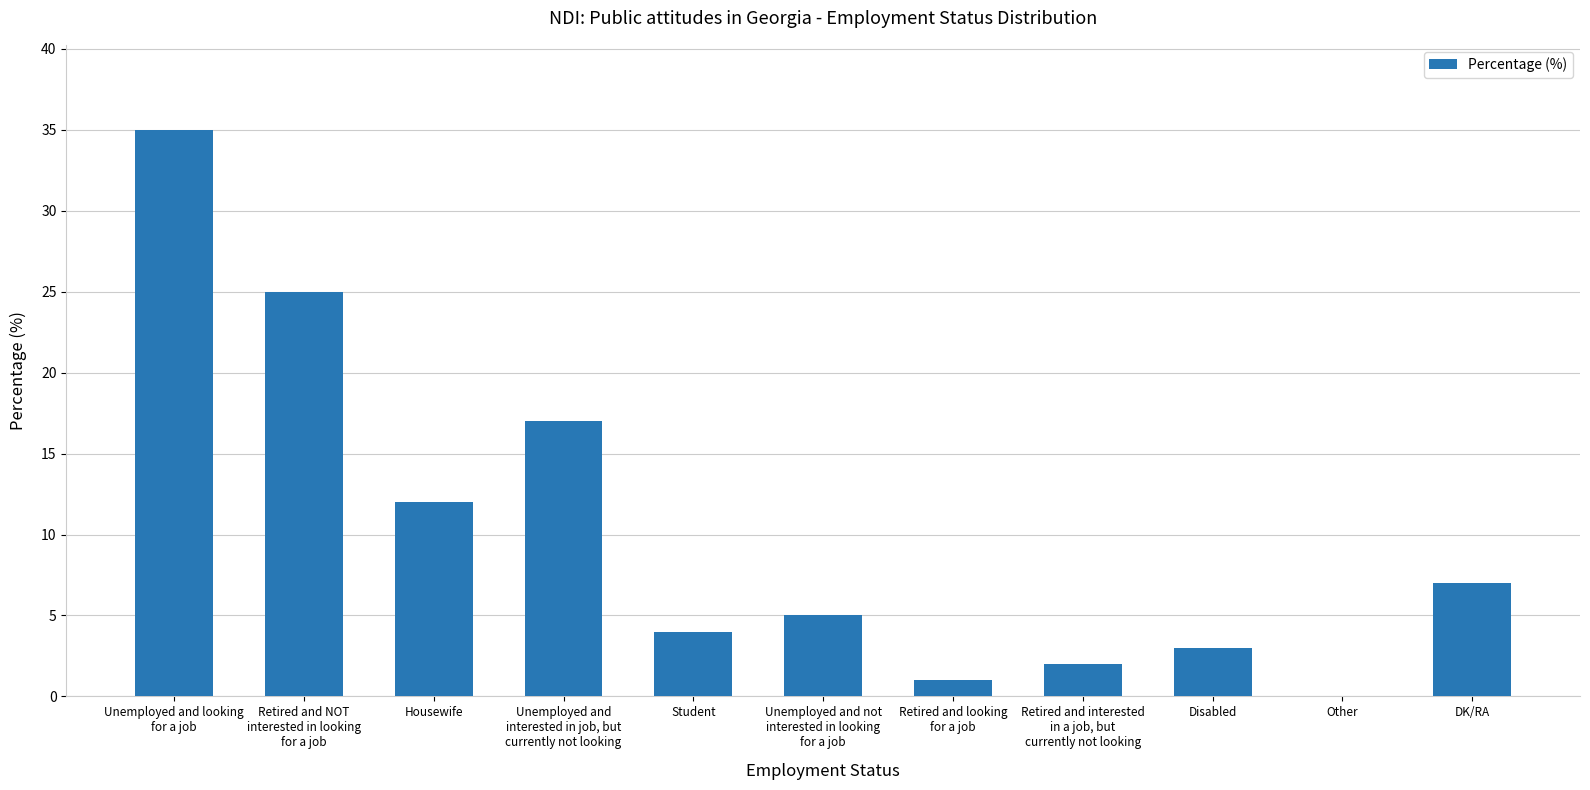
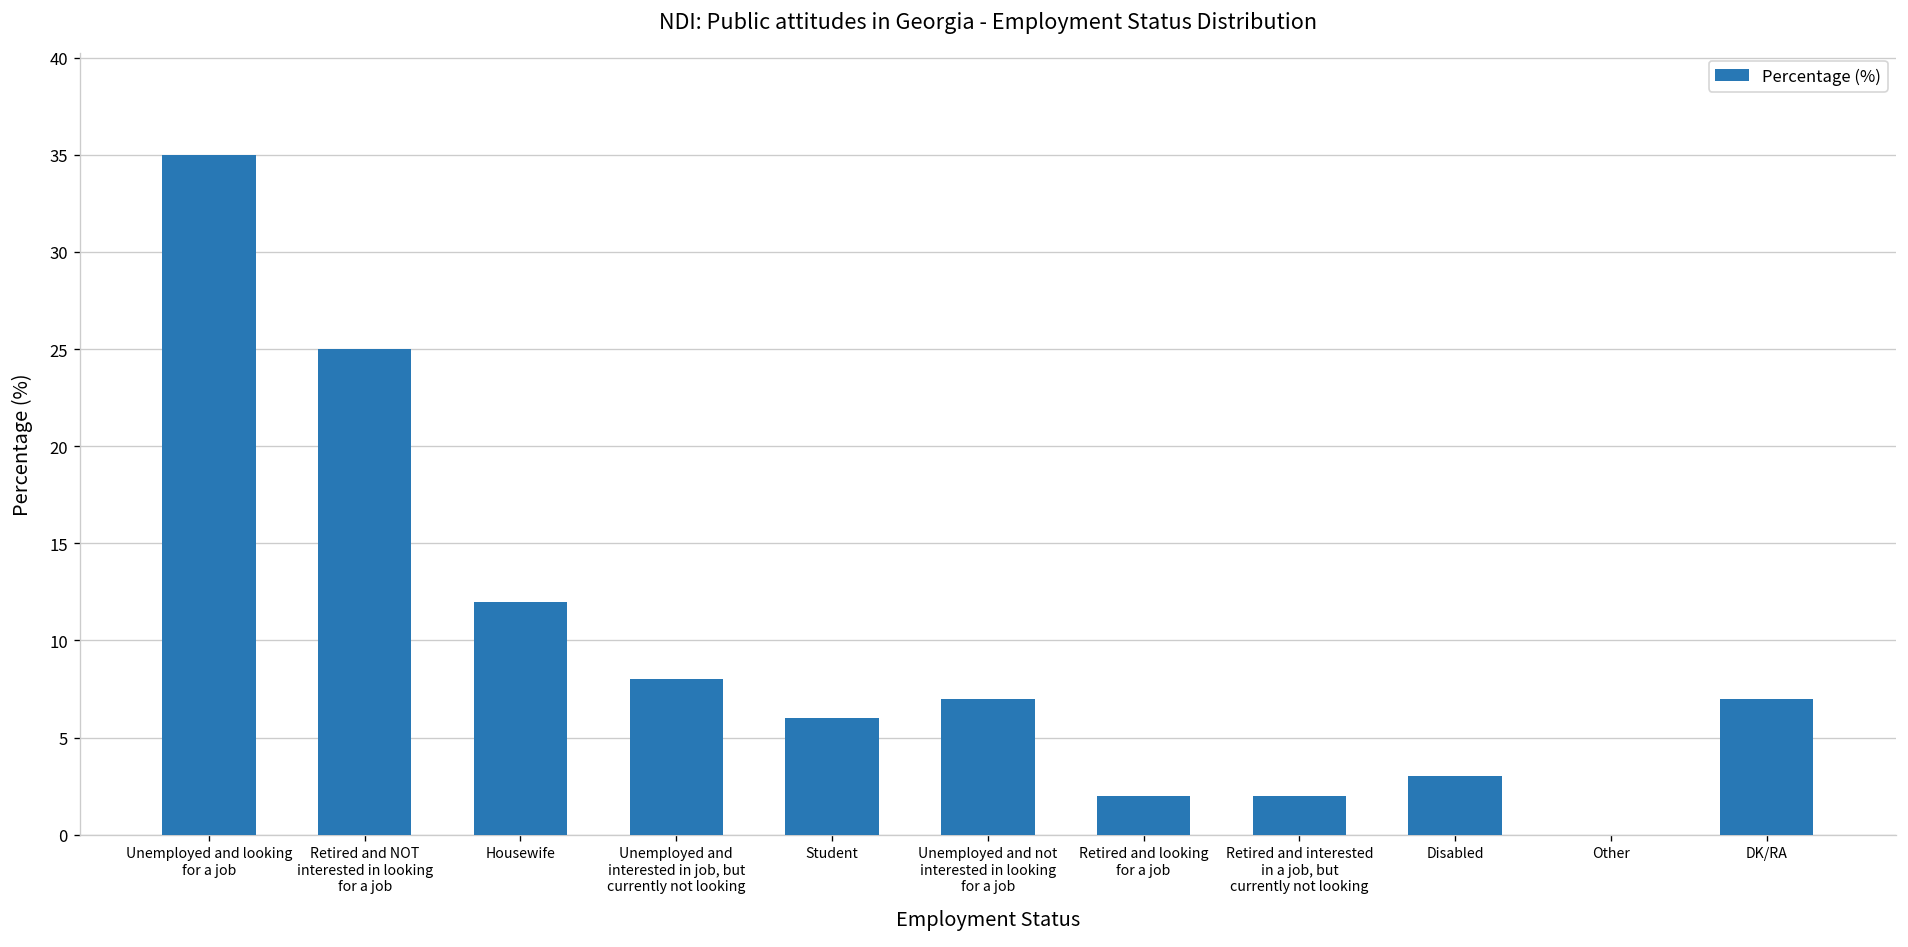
  {
    "Unemployed and looking for a job": 35,
    "Retired and NOT interested in looking for a job": 25,
    "Housewife": 12,
-   "Unemployed and interested in job, but currently not looking": 17,
-   "Student": 4,
-   "Unemployed and not interested in looking for a job": 5,
-   "Retired and looking for a job": 1,
+   "Unemployed and interested in job, but currently not looking": 8,
+   "Student": 6,
+   "Unemployed and not interested in looking for a job": 7,
+   "Retired and looking for a job": 2,
    "Retired and interested in a job, but currently not looking": 2,
    "Disabled": 3,
    "Other": 0,
    "DK/RA": 7
  }
